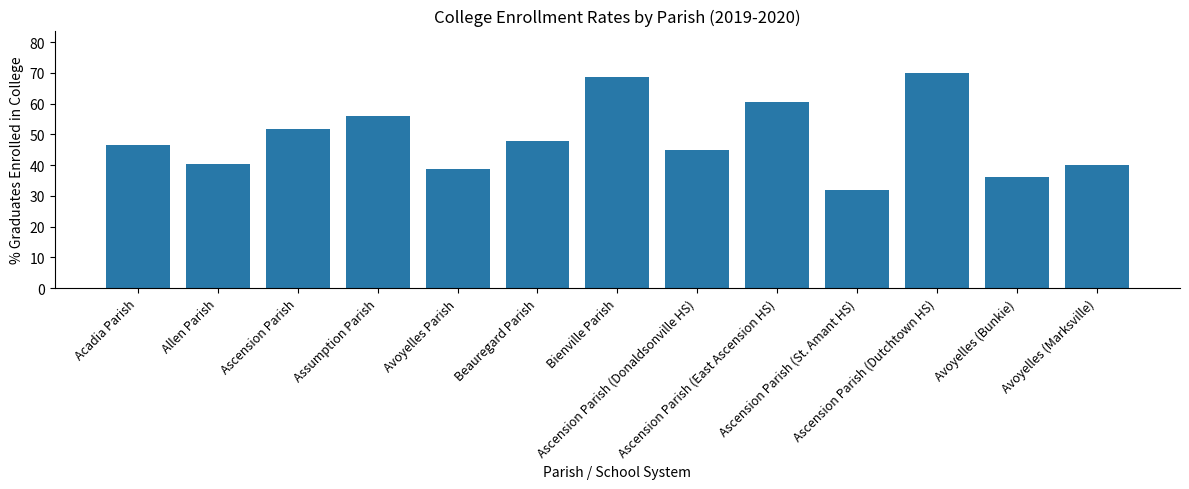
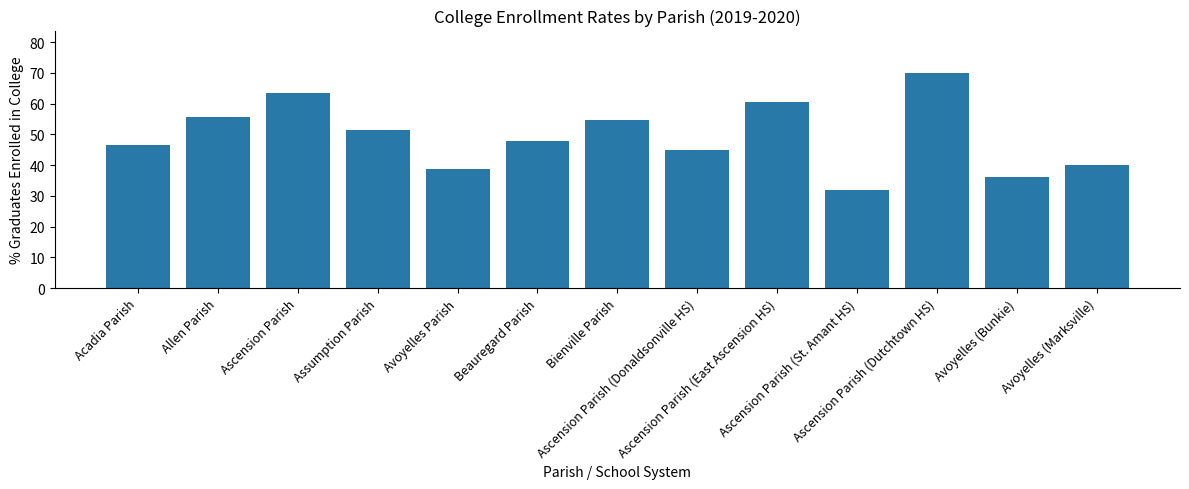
  {
    "Acadia Parish": 47,
-   "Allen Parish": 40,
-   "Ascension Parish": 52,
-   "Assumption Parish": 56,
+   "Allen Parish": 56,
+   "Ascension Parish": 64,
+   "Assumption Parish": 51,
    "Avoyelles Parish": 39,
    "Beauregard Parish": 48,
-   "Bienville Parish": 69,
+   "Bienville Parish": 55,
    "Ascension Parish (Donaldsonville HS)": 45,
    "Ascension Parish (East Ascension HS)": 60,
    "Ascension Parish (St. Amant HS)": 32,
    "Ascension Parish (Dutchtown HS)": 70,
    "Avoyelles (Bunkie)": 36,
    "Avoyelles (Marksville)": 40
  }
